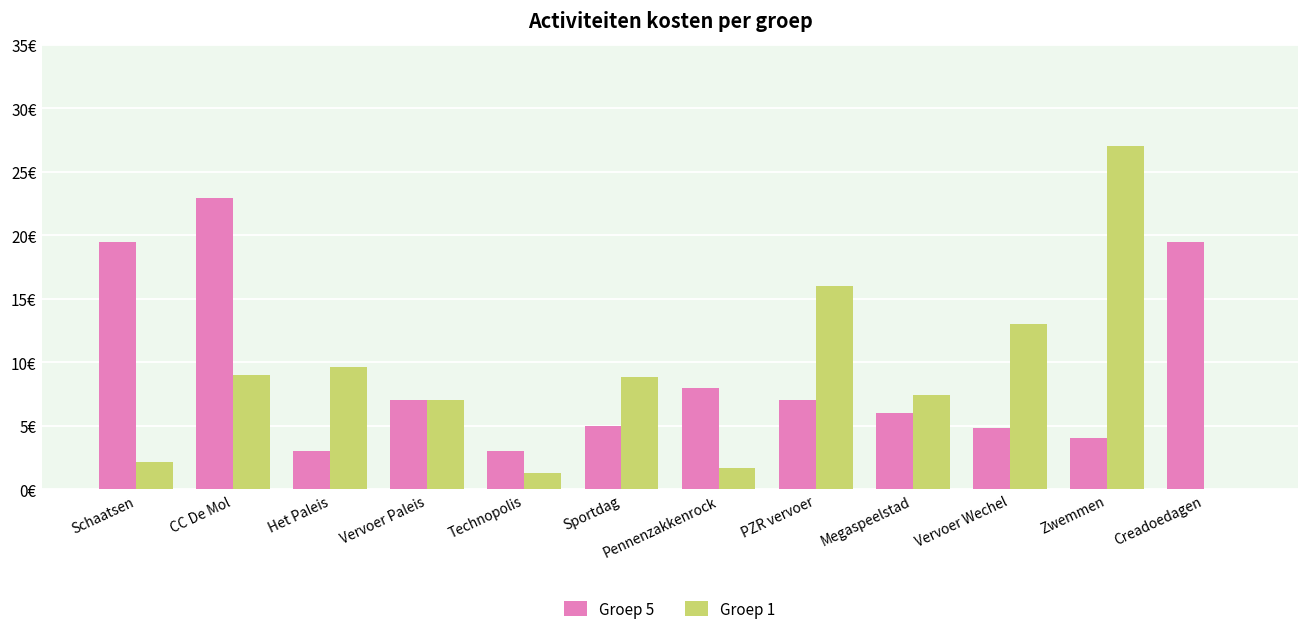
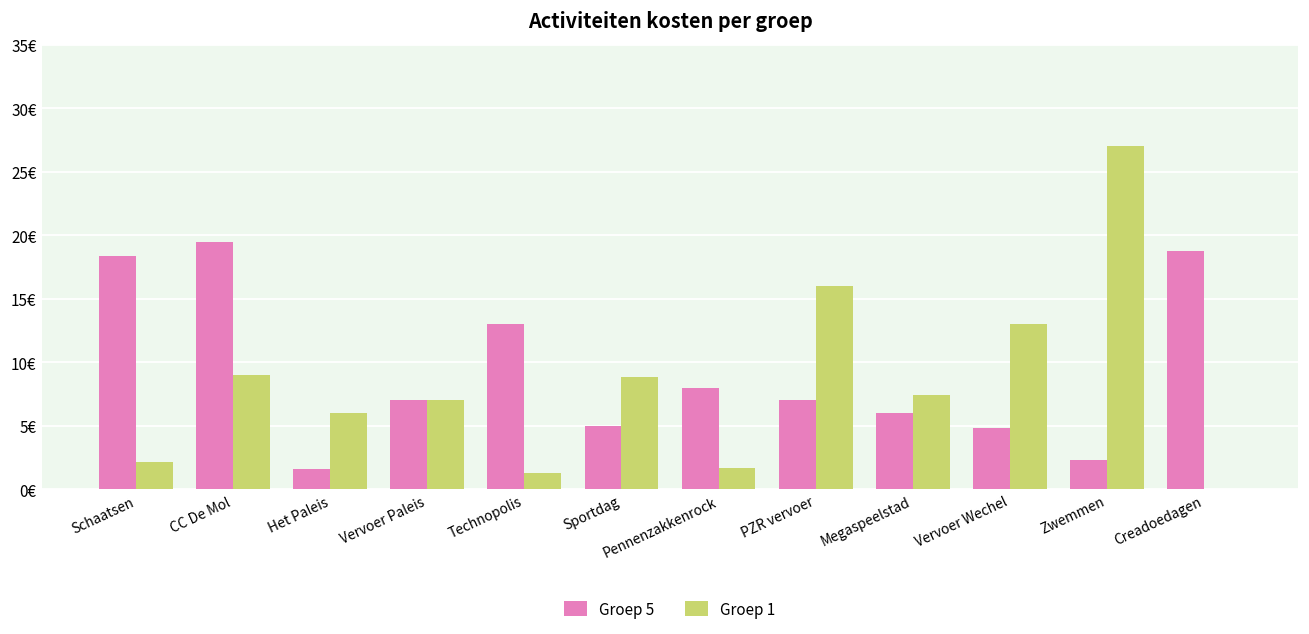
  {
    "Groep 5": {
-     "Schaatsen": "19.5€",
-     "CC De Mol": "22.9€",
-     "Het Paleis": "3.0€",
+     "Schaatsen": "18.4€",
+     "CC De Mol": "19.5€",
+     "Het Paleis": "1.6€",
      "Vervoer Paleis": "7.0€",
-     "Technopolis": "3€",
+     "Technopolis": "13€",
      "Sportdag": "5.0€",
      "Pennenzakkenrock": "8.0€",
      "PZR vervoer": "7.0€",
      "Megaspeelstad": "6.0€",
      "Vervoer Wechel": "4.8€",
-     "Zwemmen": "4.0€",
-     "Creadoedagen": "19.5€"
+     "Zwemmen": "2.3€",
+     "Creadoedagen": "18.8€"
    },
    "Groep 1": {
      "Schaatsen": "2.1€",
      "CC De Mol": "9.0€",
-     "Het Paleis": "9.6€",
+     "Het Paleis": "6.0€",
      "Vervoer Paleis": "7.0€",
      "Technopolis": "1.3€",
      "Sportdag": "8.8€",
      "Pennenzakkenrock": "1.7€",
      "PZR vervoer": "16.0€",
      "Megaspeelstad": "7.4€",
      "Vervoer Wechel": "13.0€",
      "Zwemmen": "27.0€",
      "Creadoedagen": "0.0€"
    }
  }
